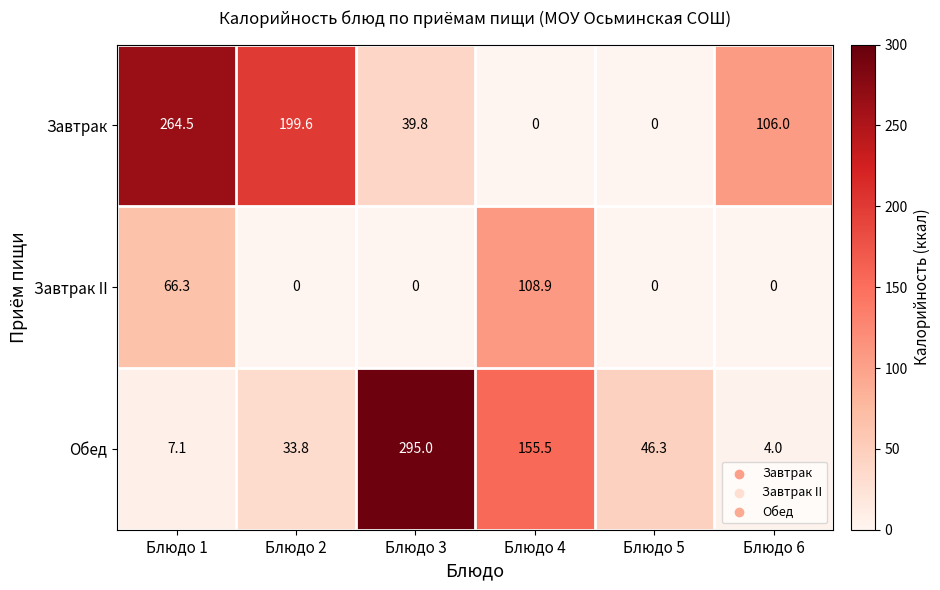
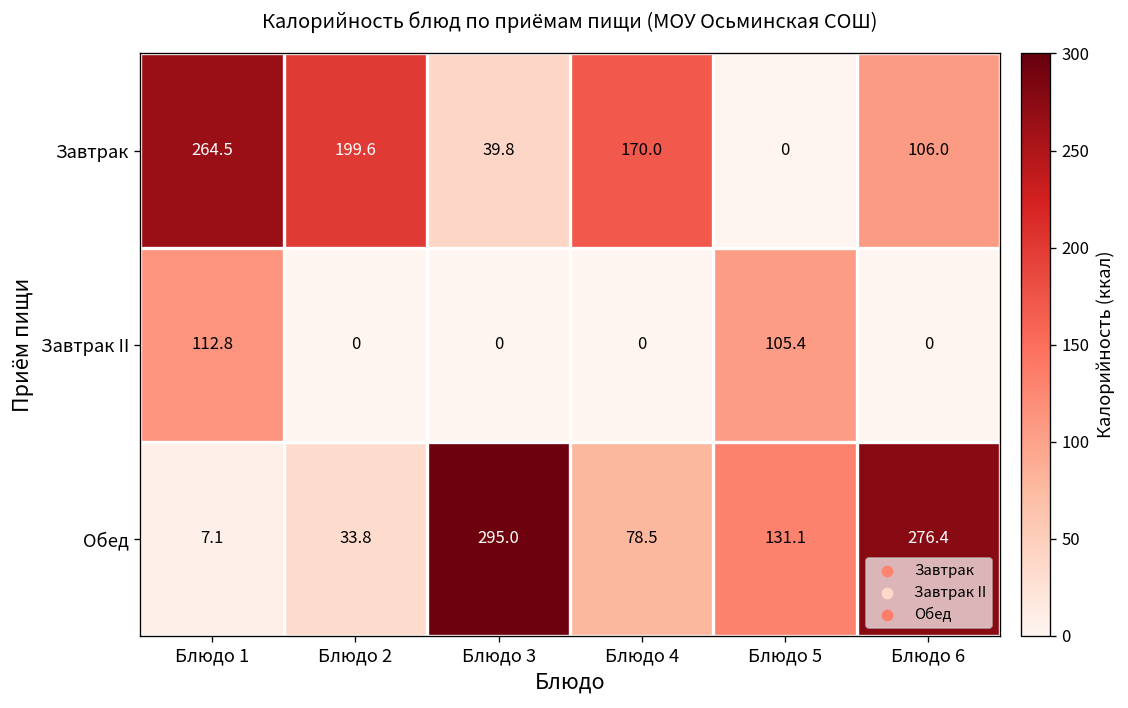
  {
    "Завтрак": {
      "Блюдо 1": 264.5,
      "Блюдо 2": 199.6,
      "Блюдо 3": 39.8,
-     "Блюдо 4": 0,
+     "Блюдо 4": 170.0,
      "Блюдо 5": 0,
      "Блюдо 6": 106.0
    },
    "Завтрак II": {
-     "Блюдо 1": 66.3,
+     "Блюдо 1": 112.8,
      "Блюдо 2": 0,
      "Блюдо 3": 0,
-     "Блюдо 4": 108.9,
-     "Блюдо 5": 0,
+     "Блюдо 4": 0,
+     "Блюдо 5": 105.4,
      "Блюдо 6": 0
    },
    "Обед": {
      "Блюдо 1": 7.1,
      "Блюдо 2": 33.8,
      "Блюдо 3": 295.0,
-     "Блюдо 4": 155.5,
-     "Блюдо 5": 46.3,
-     "Блюдо 6": 4.0
+     "Блюдо 4": 78.5,
+     "Блюдо 5": 131.1,
+     "Блюдо 6": 276.4
    }
  }
